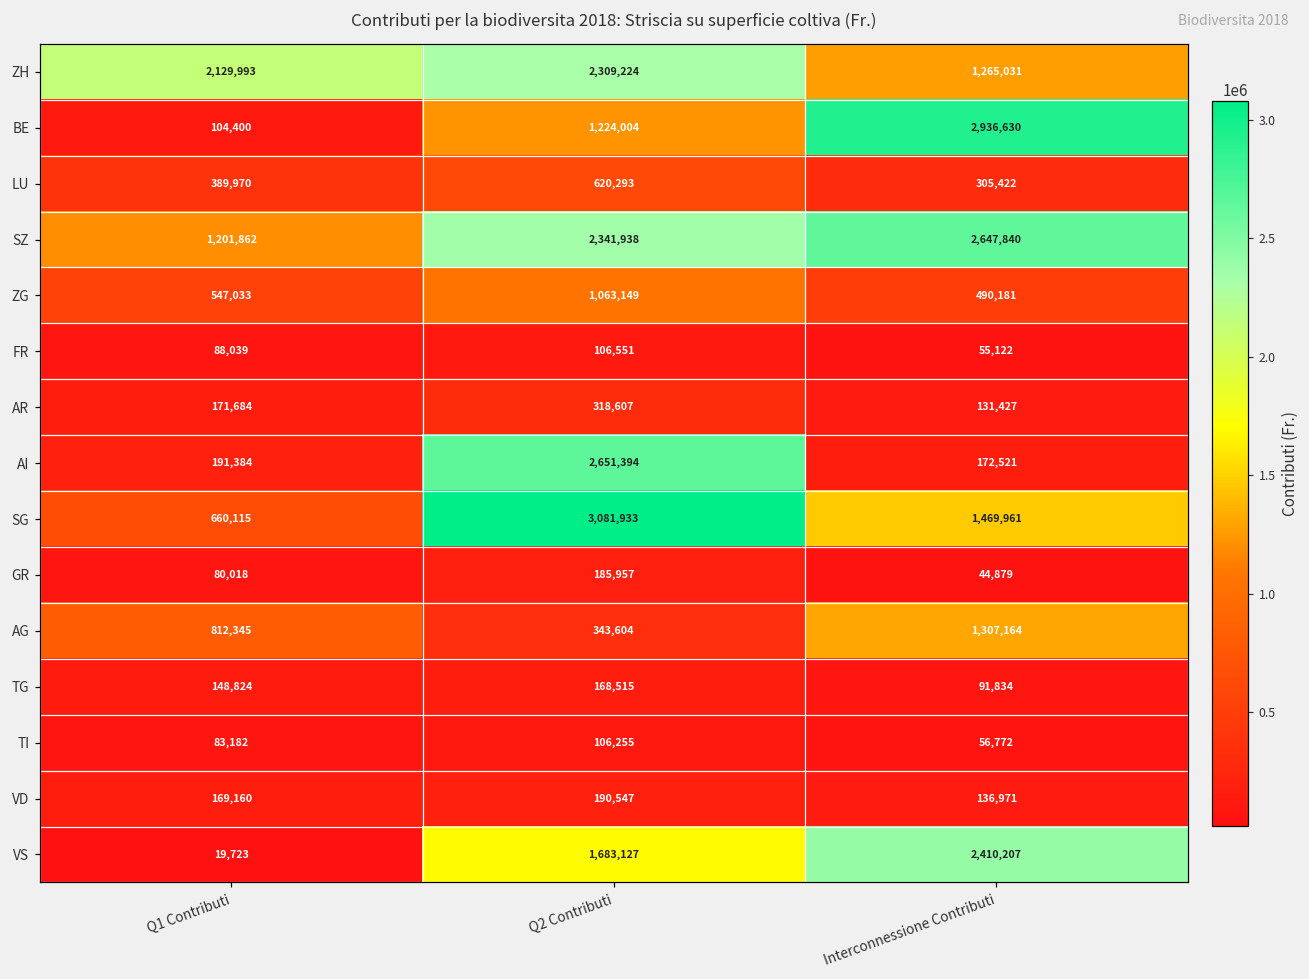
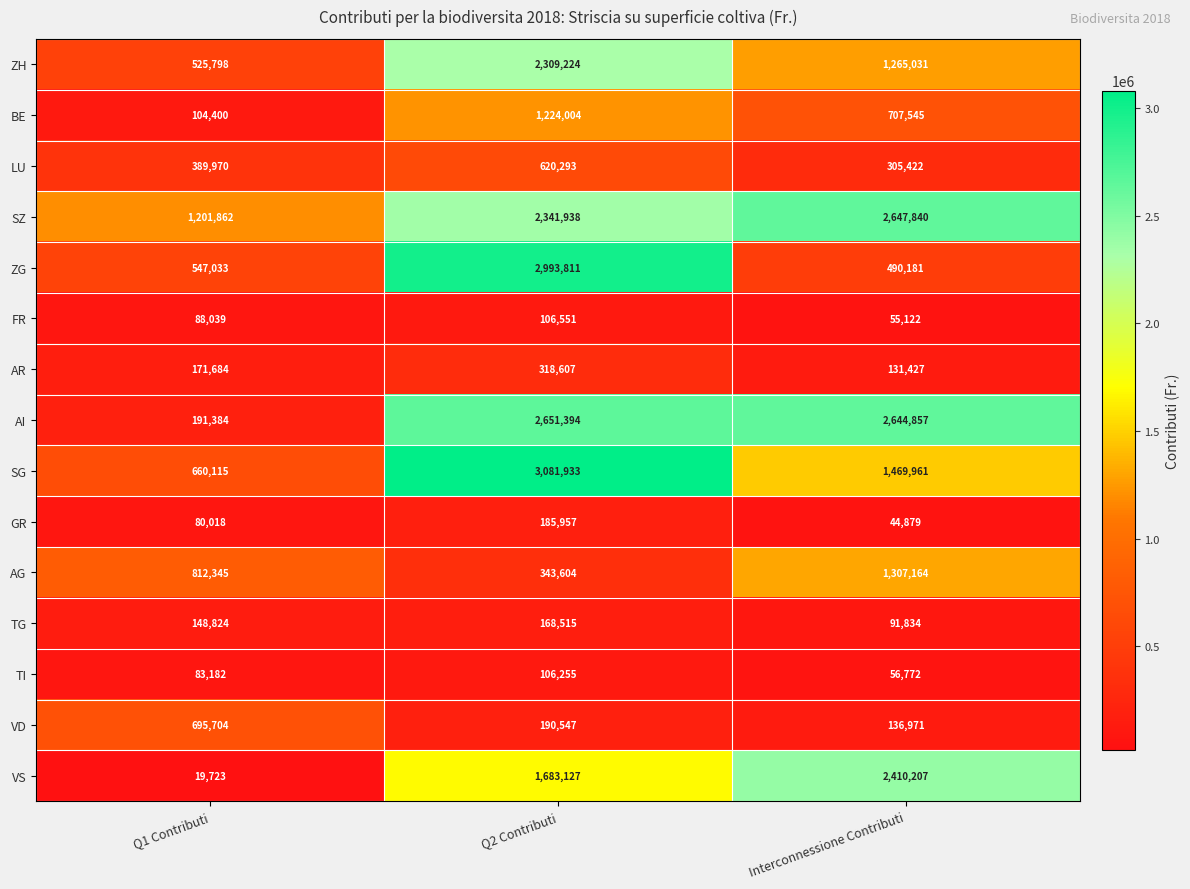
  {
    "ZH": {
-     "Q1 Contributi": "2,129,993",
+     "Q1 Contributi": "525,798",
      "Q2 Contributi": "2,309,224",
      "Interconnessione Contributi": "1,265,031"
    },
    "BE": {
      "Q1 Contributi": "104,400",
      "Q2 Contributi": "1,224,004",
-     "Interconnessione Contributi": "2,936,630"
+     "Interconnessione Contributi": "707,545"
    },
    "LU": {
      "Q1 Contributi": "389,970",
      "Q2 Contributi": "620,293",
      "Interconnessione Contributi": "305,422"
    },
    "SZ": {
      "Q1 Contributi": "1,201,862",
      "Q2 Contributi": "2,341,938",
      "Interconnessione Contributi": "2,647,840"
    },
    "ZG": {
      "Q1 Contributi": "547,033",
-     "Q2 Contributi": "1,063,149",
+     "Q2 Contributi": "2,993,811",
      "Interconnessione Contributi": "490,181"
    },
    "FR": {
      "Q1 Contributi": "88,039",
      "Q2 Contributi": "106,551",
      "Interconnessione Contributi": "55,122"
    },
    "AR": {
      "Q1 Contributi": "171,684",
      "Q2 Contributi": "318,607",
      "Interconnessione Contributi": "131,427"
    },
    "AI": {
      "Q1 Contributi": "191,384",
      "Q2 Contributi": "2,651,394",
-     "Interconnessione Contributi": "172,521"
+     "Interconnessione Contributi": "2,644,857"
    },
    "SG": {
      "Q1 Contributi": "660,115",
      "Q2 Contributi": "3,081,933",
      "Interconnessione Contributi": "1,469,961"
    },
    "GR": {
      "Q1 Contributi": "80,018",
      "Q2 Contributi": "185,957",
      "Interconnessione Contributi": "44,879"
    },
    "AG": {
      "Q1 Contributi": "812,345",
      "Q2 Contributi": "343,604",
      "Interconnessione Contributi": "1,307,164"
    },
    "TG": {
      "Q1 Contributi": "148,824",
      "Q2 Contributi": "168,515",
      "Interconnessione Contributi": "91,834"
    },
    "TI": {
      "Q1 Contributi": "83,182",
      "Q2 Contributi": "106,255",
      "Interconnessione Contributi": "56,772"
    },
    "VD": {
-     "Q1 Contributi": "169,160",
+     "Q1 Contributi": "695,704",
      "Q2 Contributi": "190,547",
      "Interconnessione Contributi": "136,971"
    },
    "VS": {
      "Q1 Contributi": "19,723",
      "Q2 Contributi": "1,683,127",
      "Interconnessione Contributi": "2,410,207"
    }
  }
